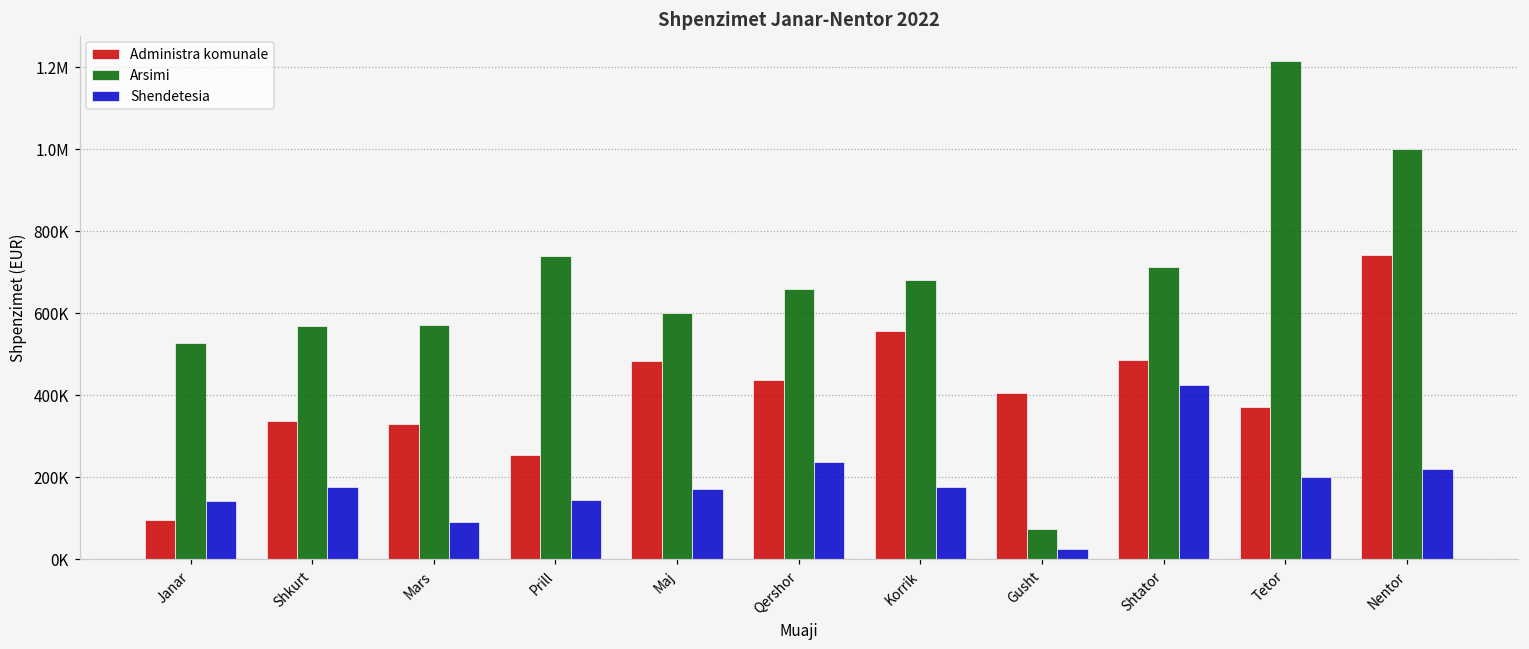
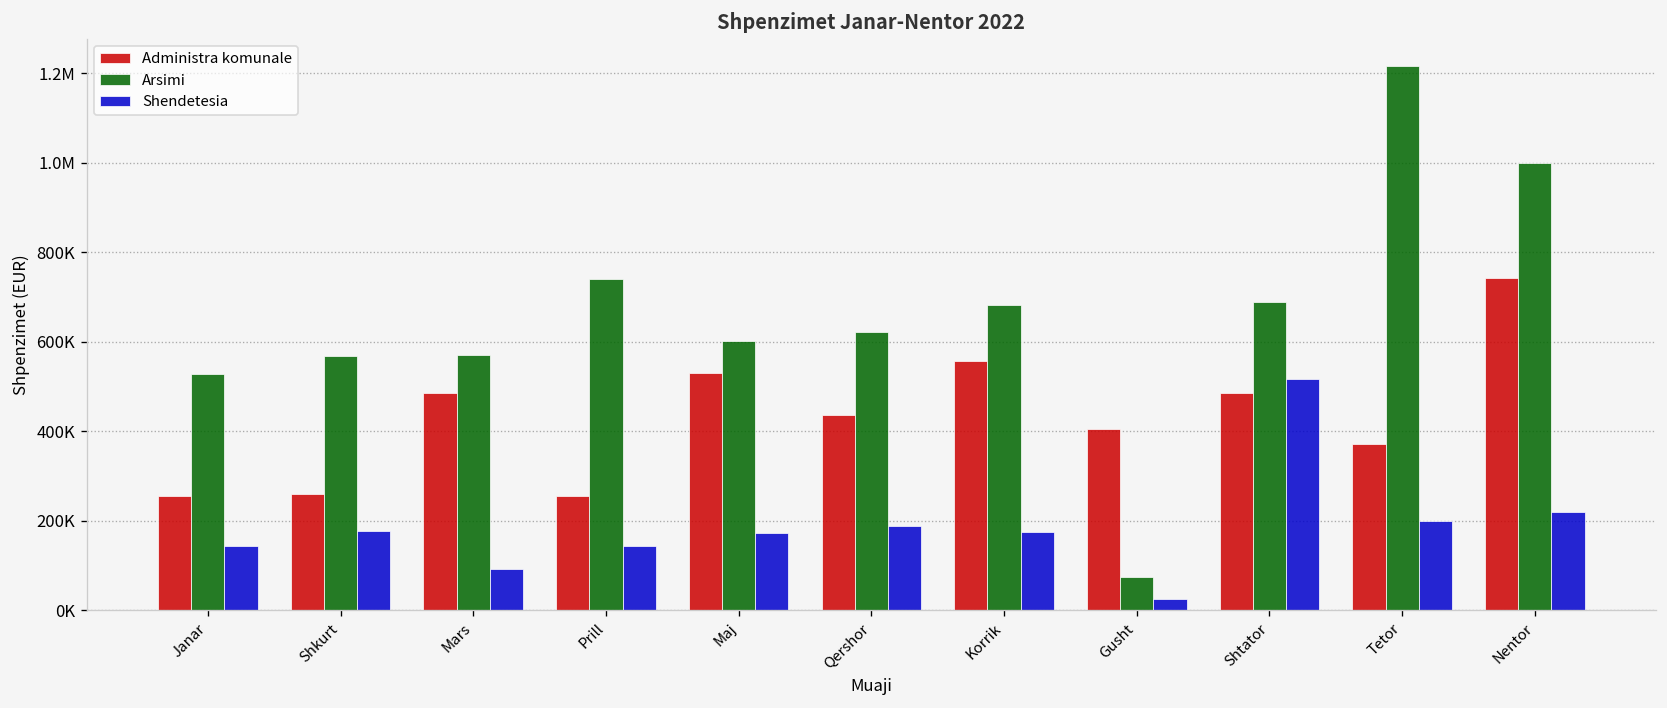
  {
    "Administra komunale": {
-     "Janar": 100000,
-     "Shkurt": 340000,
-     "Mars": 330000,
+     "Janar": 260000,
+     "Shkurt": 260000,
+     "Mars": 480000,
      "Prill": 250000,
-     "Maj": 480000,
+     "Maj": 530000,
      "Qershor": 440000,
      "Korrik": 560000,
      "Gusht": 400000,
      "Shtator": 490000,
      "Tetor": 370000,
      "Nentor": 740000
    },
    "Arsimi": {
      "Janar": 530000,
      "Shkurt": 570000,
      "Mars": 570000,
      "Prill": 740000,
      "Maj": 600000,
-     "Qershor": 660000,
+     "Qershor": 620000,
      "Korrik": 680000,
      "Gusht": 70000,
-     "Shtator": 710000,
+     "Shtator": 690000,
      "Tetor": 1220000,
      "Nentor": 1000000
    },
    "Shendetesia": {
      "Janar": 140000,
      "Shkurt": 180000,
      "Mars": 90000,
      "Prill": 140000,
      "Maj": 170000,
-     "Qershor": 240000,
+     "Qershor": 190000,
      "Korrik": 180000,
      "Gusht": 30000,
-     "Shtator": 420000,
+     "Shtator": 520000,
      "Tetor": 200000,
      "Nentor": 220000
    }
  }
